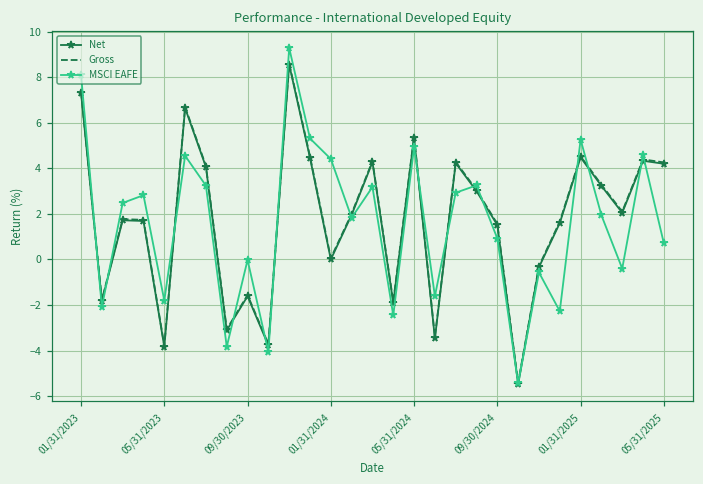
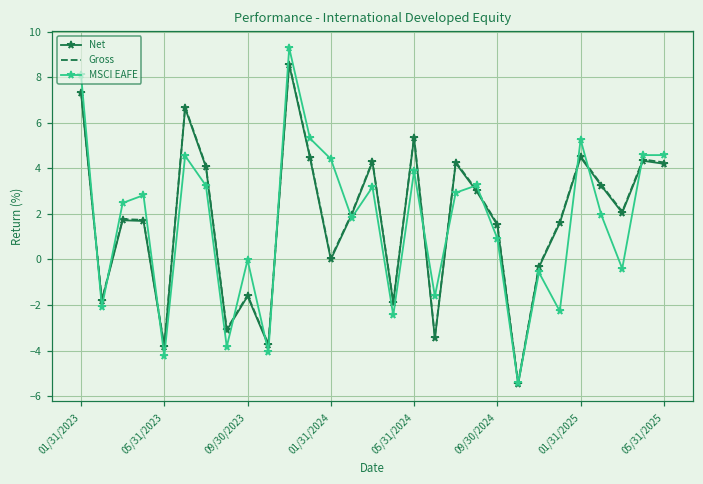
  {
    "MSCI EAFE": {
-     "05/31/2023": -1.8,
+     "05/31/2023": -4.2,
      "09/30/2023": 0.0,
      "01/31/2024": 4.4,
-     "05/31/2024": 4.9,
+     "05/31/2024": 3.9,
      "09/30/2024": 0.9,
      "01/31/2025": 5.3,
-     "05/31/2025": 0.7
+     "05/31/2025": 4.6
    }
  }
